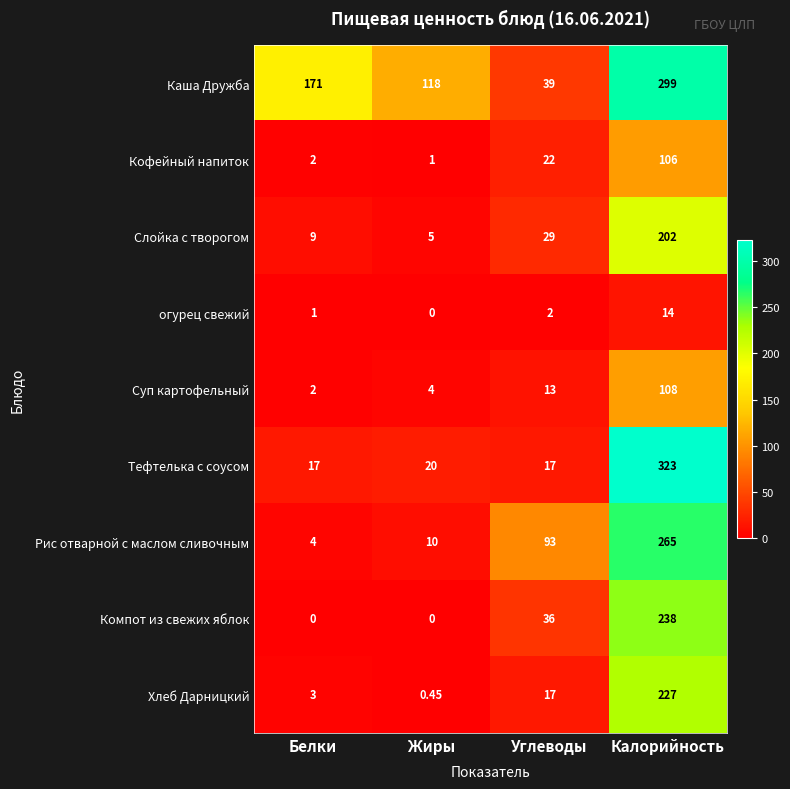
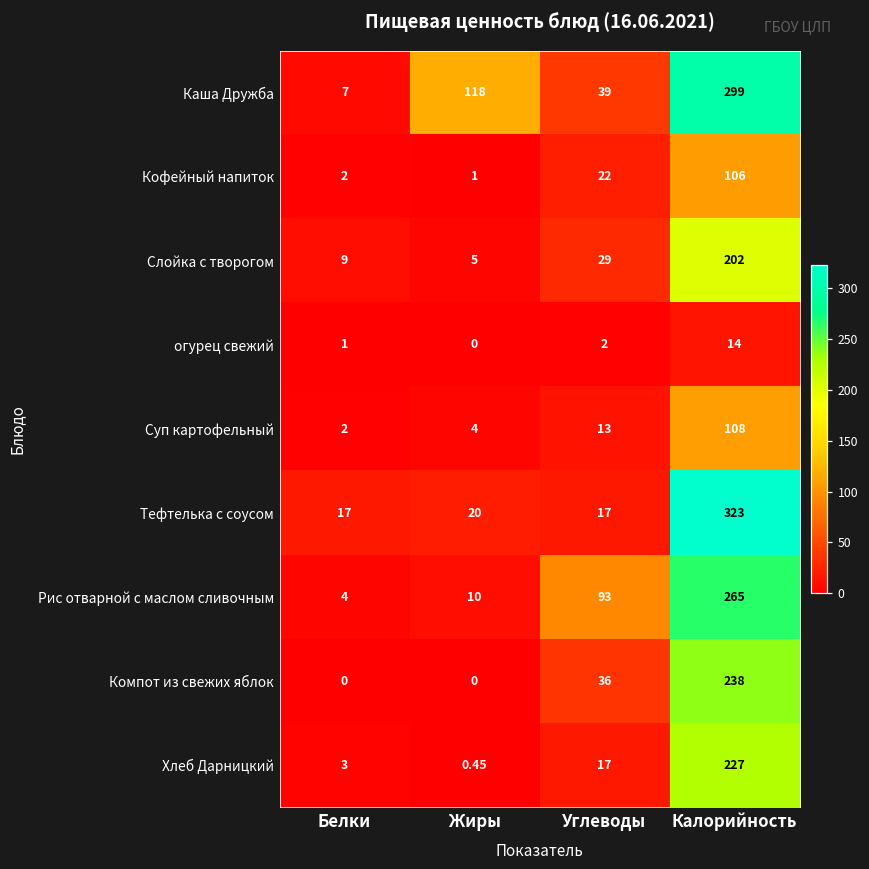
  {
    "Каша Дружба": {
-     "Белки": 171,
+     "Белки": 7,
      "Жиры": 118,
      "Углеводы": 39,
      "Калорийность": 299
    },
    "Кофейный напиток": {
      "Белки": 2,
      "Жиры": 1,
      "Углеводы": 22,
      "Калорийность": 106
    },
    "Слойка с творогом": {
      "Белки": 9,
      "Жиры": 5,
      "Углеводы": 29,
      "Калорийность": 202
    },
    "огурец свежий": {
      "Белки": 1,
      "Жиры": 0,
      "Углеводы": 2,
      "Калорийность": 14
    },
    "Суп картофельный": {
      "Белки": 2,
      "Жиры": 4,
      "Углеводы": 13,
      "Калорийность": 108
    },
    "Тефтелька с соусом": {
      "Белки": 17,
      "Жиры": 20,
      "Углеводы": 17,
      "Калорийность": 323
    },
    "Рис отварной с маслом сливочным": {
      "Белки": 4,
      "Жиры": 10,
      "Углеводы": 93,
      "Калорийность": 265
    },
    "Компот из свежих яблок": {
      "Белки": 0,
      "Жиры": 0,
      "Углеводы": 36,
      "Калорийность": 238
    },
    "Хлеб Дарницкий": {
      "Белки": 3,
      "Жиры": 0.45,
      "Углеводы": 17,
      "Калорийность": 227
    }
  }
